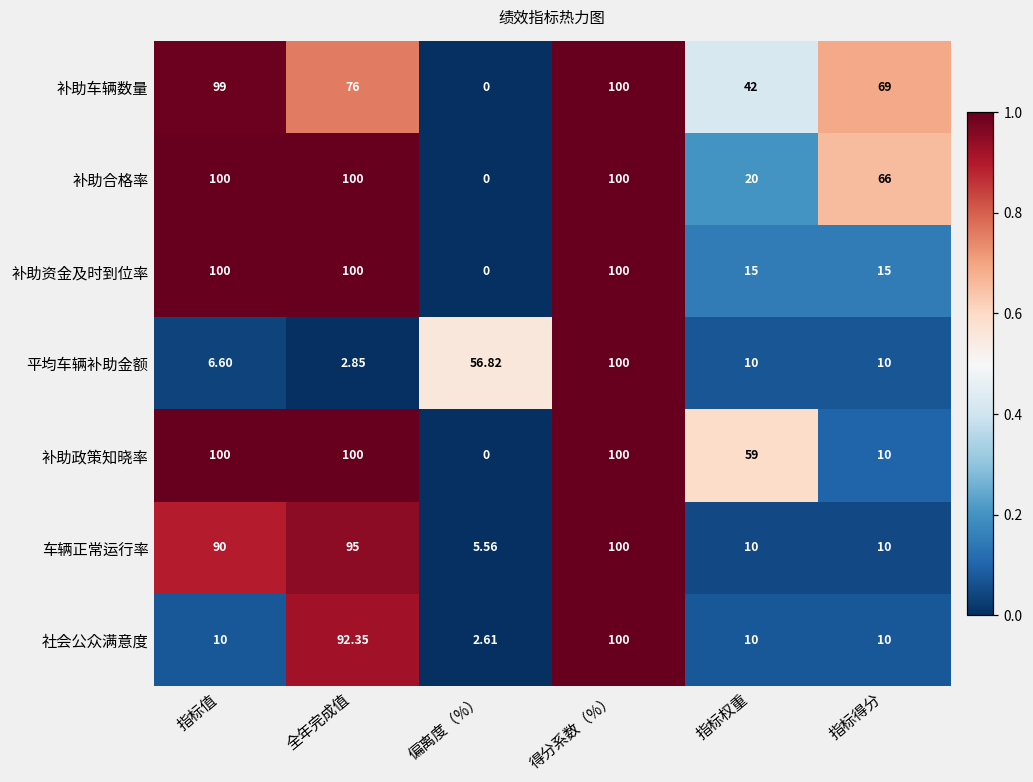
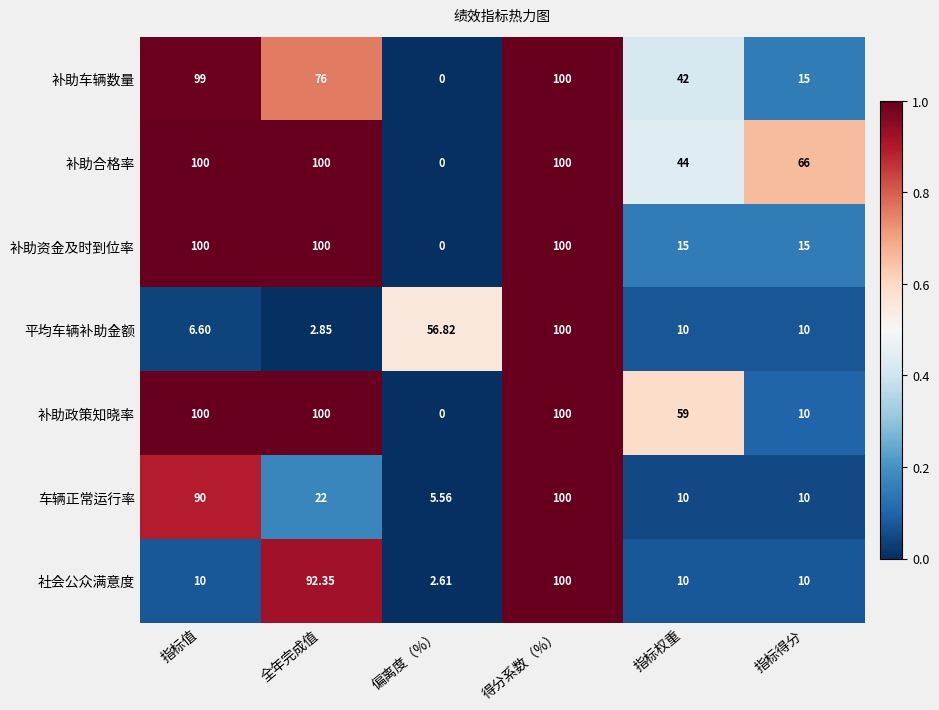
  {
    "补助车辆数量": {
      "指标值": 99,
      "全年完成值": 76,
      "偏离度（%）": 0,
      "得分系数（%）": 100,
      "指标权重": 42,
-     "指标得分": 69
+     "指标得分": 15
    },
    "补助合格率": {
      "指标值": 100,
      "全年完成值": 100,
      "偏离度（%）": 0,
      "得分系数（%）": 100,
-     "指标权重": 20,
+     "指标权重": 44,
      "指标得分": 66
    },
    "补助资金及时到位率": {
      "指标值": 100,
      "全年完成值": 100,
      "偏离度（%）": 0,
      "得分系数（%）": 100,
      "指标权重": 15,
      "指标得分": 15
    },
    "平均车辆补助金额": {
      "指标值": 6.60,
      "全年完成值": 2.85,
      "偏离度（%）": 56.82,
      "得分系数（%）": 100,
      "指标权重": 10,
      "指标得分": 10
    },
    "补助政策知晓率": {
      "指标值": 100,
      "全年完成值": 100,
      "偏离度（%）": 0,
      "得分系数（%）": 100,
      "指标权重": 59,
      "指标得分": 10
    },
    "车辆正常运行率": {
      "指标值": 90,
-     "全年完成值": 95,
+     "全年完成值": 22,
      "偏离度（%）": 5.56,
      "得分系数（%）": 100,
      "指标权重": 10,
      "指标得分": 10
    },
    "社会公众满意度": {
      "指标值": 10,
      "全年完成值": 92.35,
      "偏离度（%）": 2.61,
      "得分系数（%）": 100,
      "指标权重": 10,
      "指标得分": 10
    }
  }
